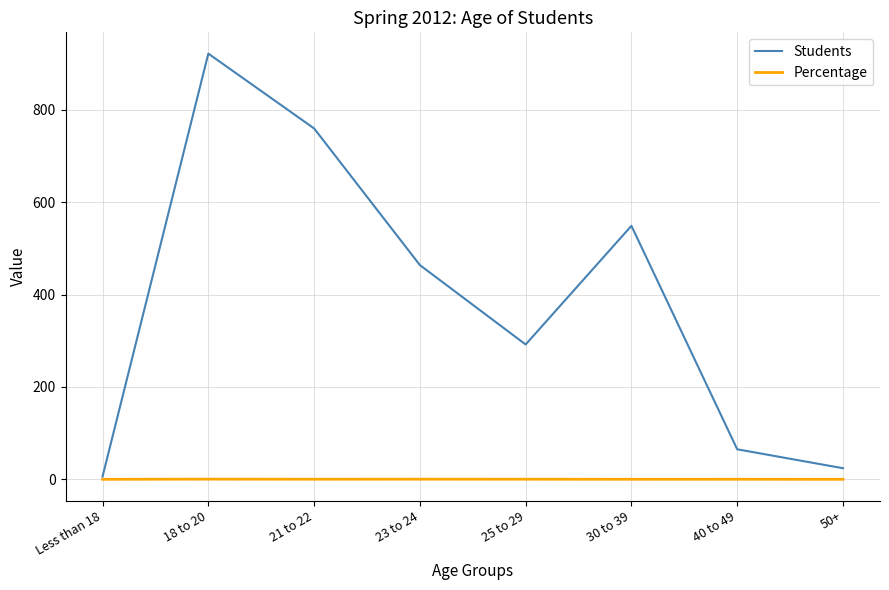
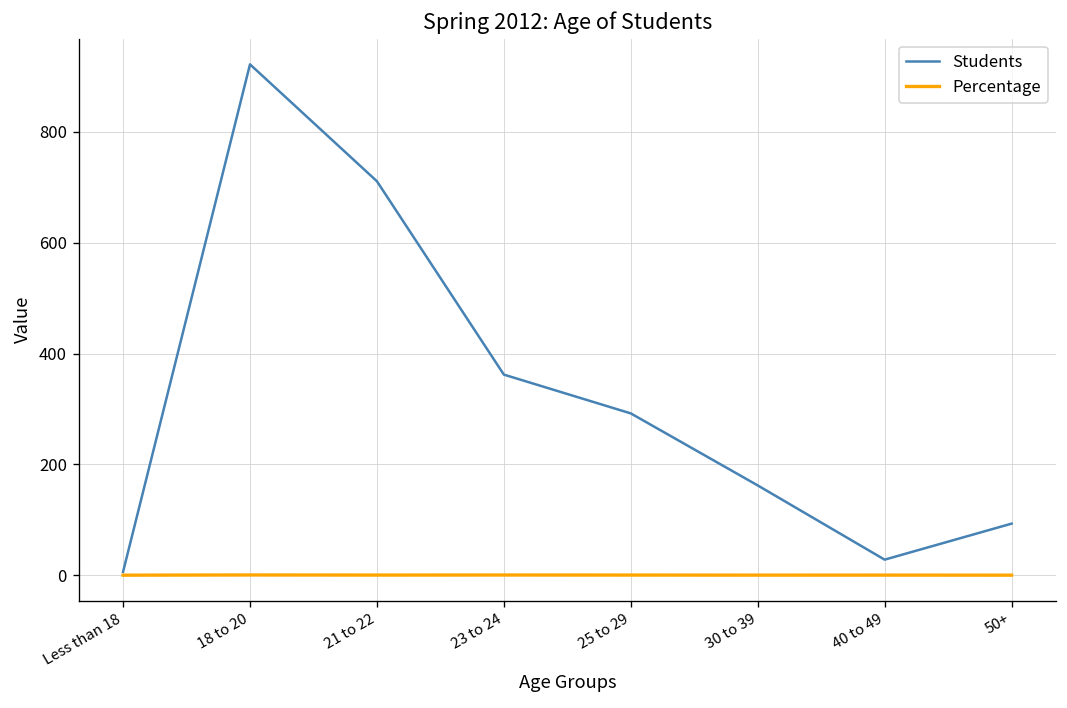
  {
    "Students": {
      "Less than 18": 10,
      "18 to 20": 920,
-     "21 to 22": 760,
-     "23 to 24": 460,
+     "21 to 22": 710,
+     "23 to 24": 360,
      "25 to 29": 290,
-     "30 to 39": 550,
-     "40 to 49": 70,
-     "50+": 20
+     "30 to 39": 160,
+     "40 to 49": 30,
+     "50+": 90
    },
    "Percentage": {
      "Less than 18": 0,
      "18 to 20": 0,
      "21 to 22": 0,
      "23 to 24": 0,
      "25 to 29": 0,
      "30 to 39": 0,
      "40 to 49": 0,
      "50+": 0
    }
  }
